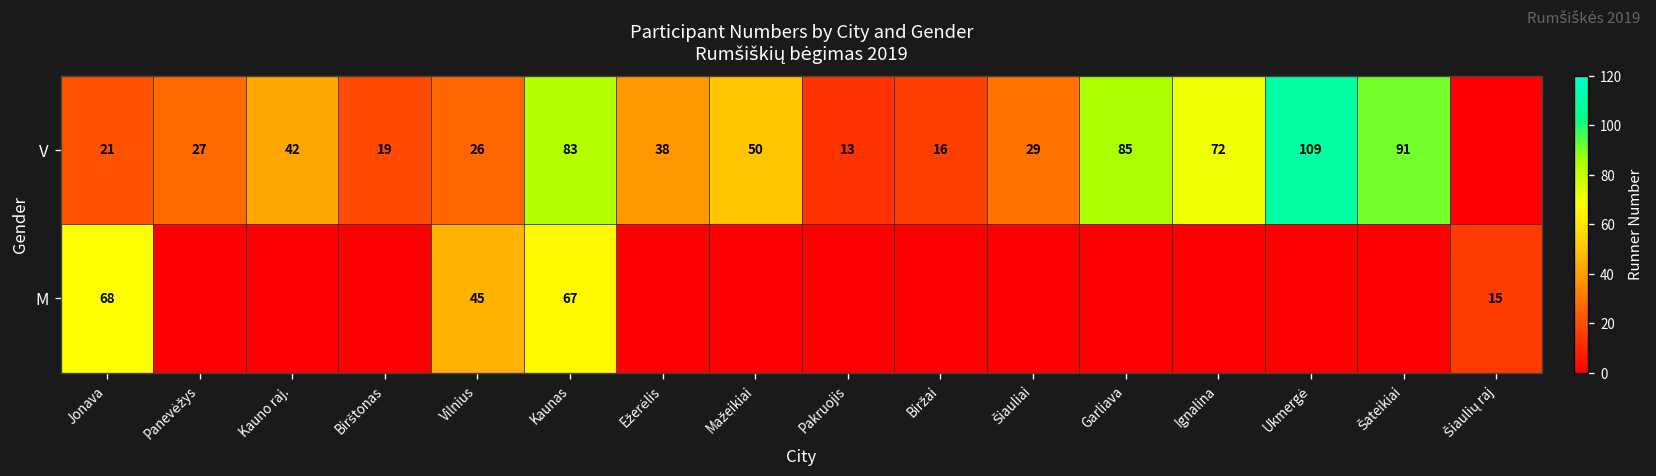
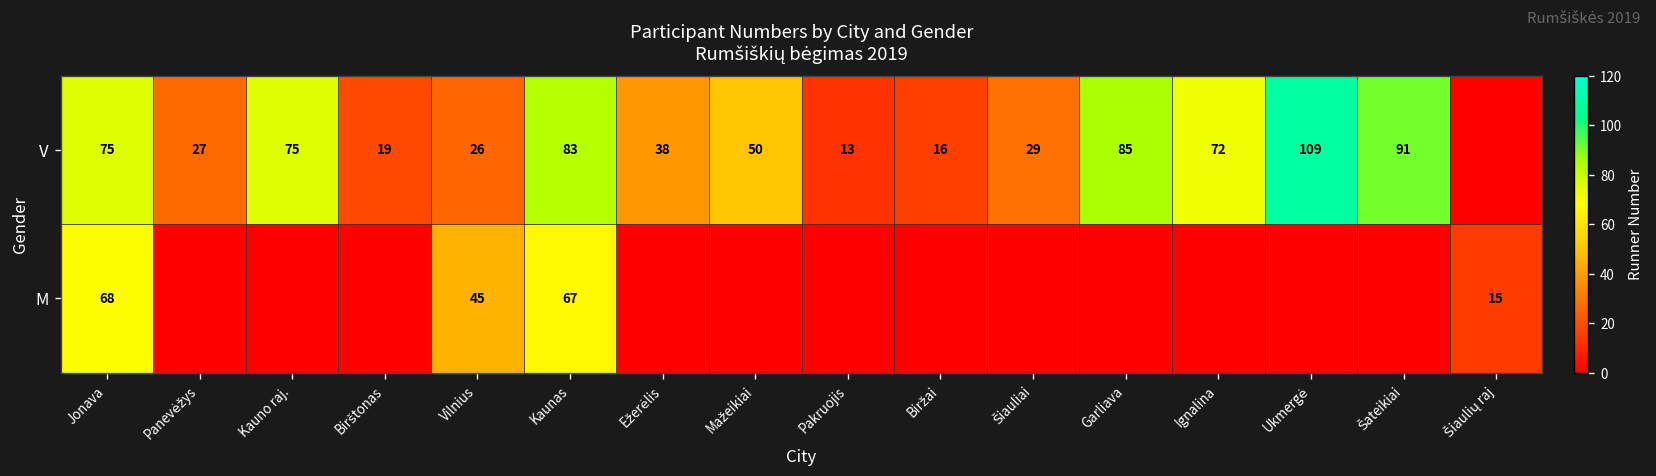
  {
    "V": {
-     "Jonava": 21,
+     "Jonava": 75,
      "Panevėžys": 27,
-     "Kauno raj.": 42,
+     "Kauno raj.": 75,
      "Birštonas": 19,
      "Vilnius": 26,
      "Kaunas": 83,
      "Ežerėlis": 38,
      "Mažeikiai": 50,
      "Pakruojis": 13,
      "Biržai": 16,
      "Šiauliai": 29,
      "Garliava": 85,
      "Ignalina": 72,
      "Ukmergė": 109,
      "Šateikiai": 91
    },
    "M": {
      "Jonava": 68,
      "Vilnius": 45,
      "Kaunas": 67,
      "Šiaulių raj": 15
    }
  }
